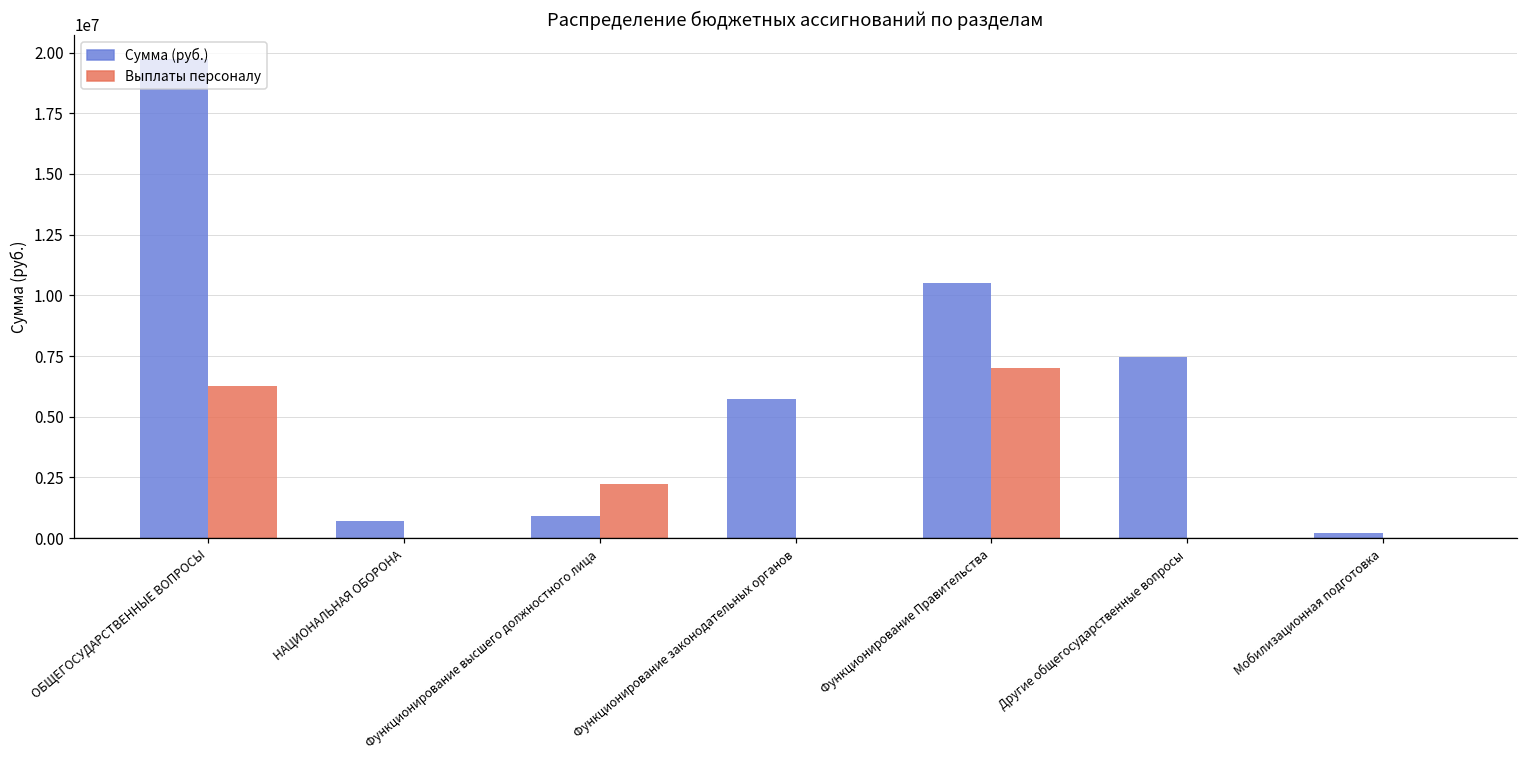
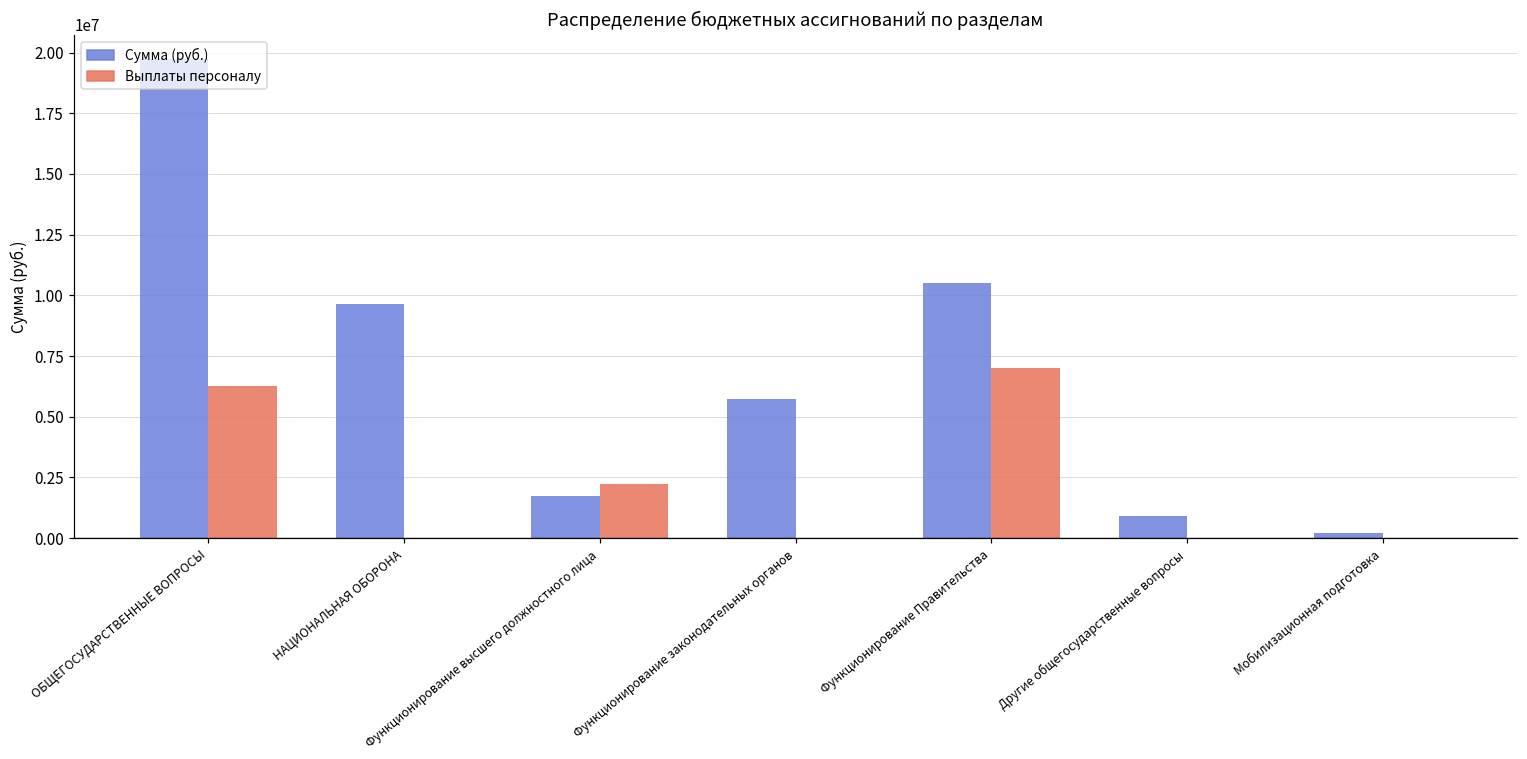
  {
    "Сумма (руб.)": {
-     "НАЦИОНАЛЬНАЯ ОБОРОНА": 700000,
-     "Функционирование высшего должностного лица": 900000,
+     "НАЦИОНАЛЬНАЯ ОБОРОНА": 9600000,
+     "Функционирование высшего должностного лица": 1700000,
      "Функционирование законодательных органов": 5700000,
      "Функционирование Правительства": 10500000,
-     "Другие общегосударственные вопросы": 7400000,
+     "Другие общегосударственные вопросы": 900000,
      "Мобилизационная подготовка": 200000
    },
    "Выплаты персоналу": {
      "ОБЩЕГОСУДАРСТВЕННЫЕ ВОПРОСЫ": 6300000,
      "НАЦИОНАЛЬНАЯ ОБОРОНА": 0,
      "Функционирование высшего должностного лица": 2200000,
      "Функционирование законодательных органов": 0,
      "Функционирование Правительства": 7000000,
      "Другие общегосударственные вопросы": 0,
      "Мобилизационная подготовка": 0
    }
  }
